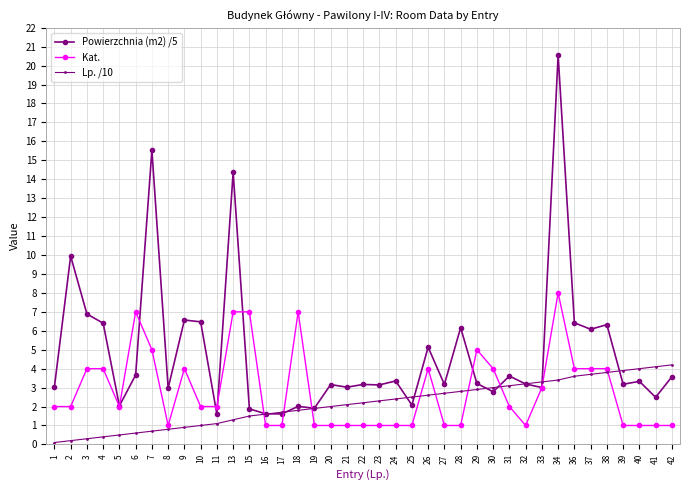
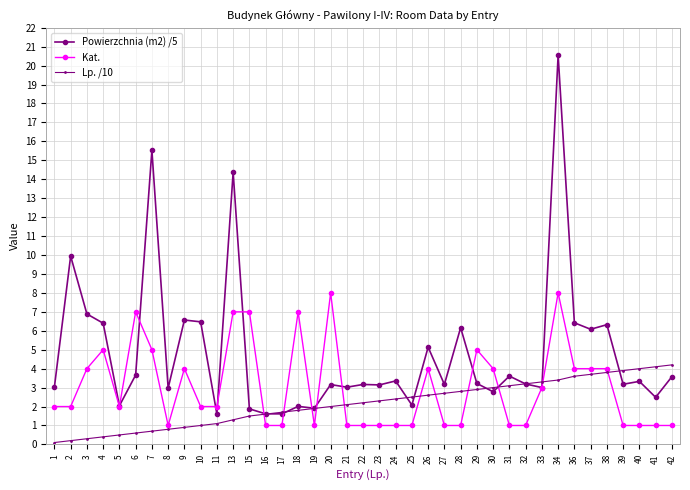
  {
    "Kat.": {
      "1": 2,
      "2": 2,
      "3": 4,
-     "4": 4,
+     "4": 5,
      "6": 7,
      "7": 5,
      "8": 1,
      "9": 4,
      "10": 2,
      "11": 2,
      "13": 7,
      "15": 7,
      "16": 1,
      "17": 1,
      "18": 7,
      "19": 1,
-     "20": 1,
+     "20": 8,
      "21": 1,
      "22": 1,
      "23": 1,
      "24": 1,
      "25": 1,
      "26": 4,
      "27": 1,
      "28": 1,
      "29": 5,
      "30": 4,
-     "31": 2,
+     "31": 1,
      "32": 1,
      "34": 8,
      "36": 4,
      "37": 4,
      "38": 4,
      "39": 1,
      "40": 1,
      "41": 1,
      "42": 1
    }
  }
